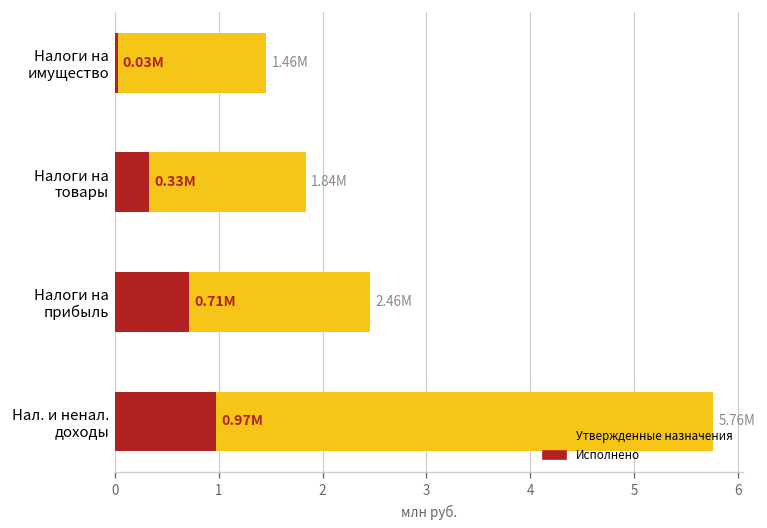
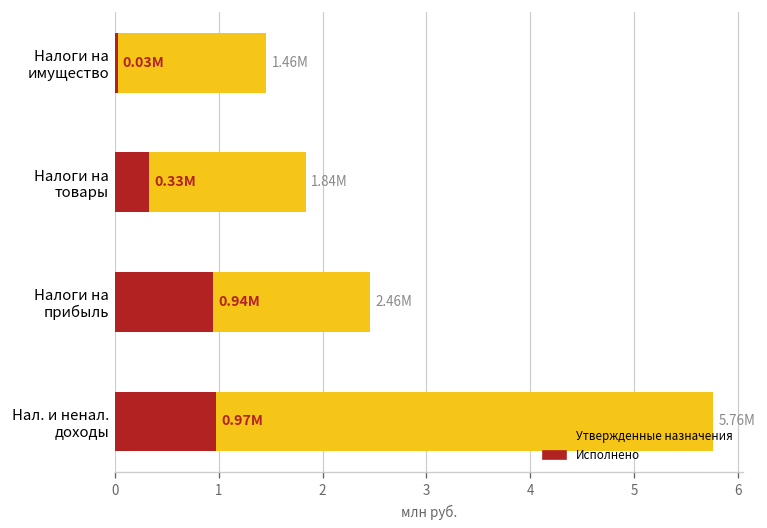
  {
    "Исполнено": {
-     "Налоги на прибыль": "0.71M"
+     "Налоги на прибыль": "0.94M"
    }
  }
